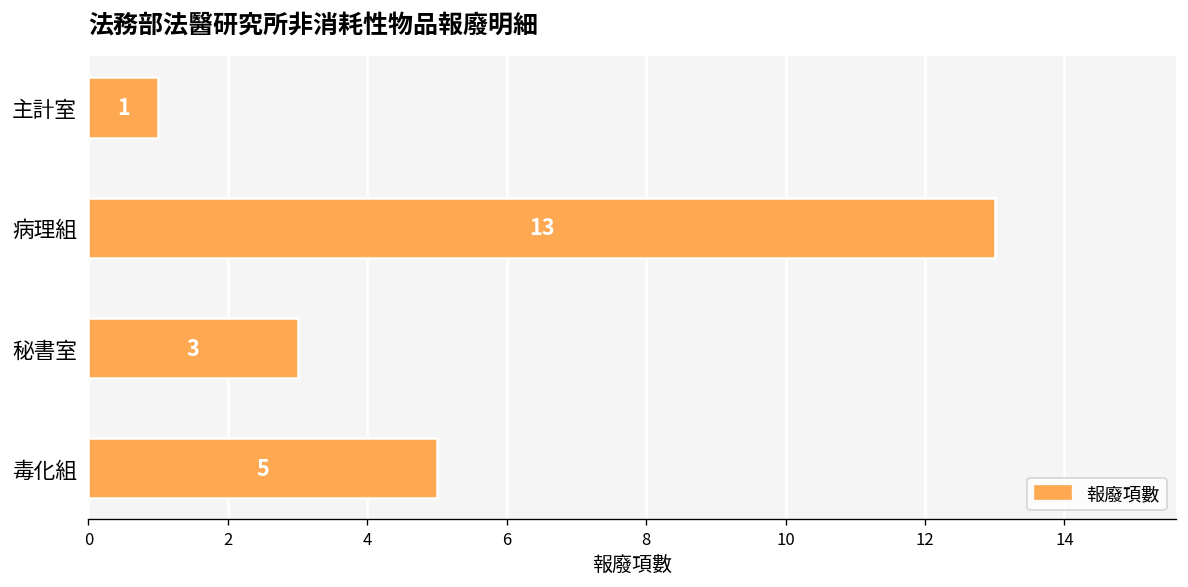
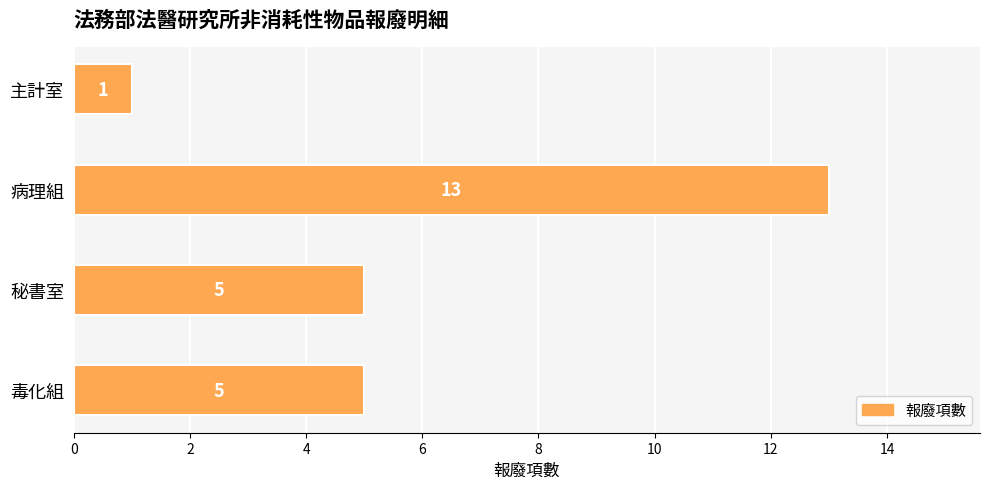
  {
    "主計室": 1,
    "病理組": 13,
-   "秘書室": 3,
+   "秘書室": 5,
    "毒化組": 5
  }
